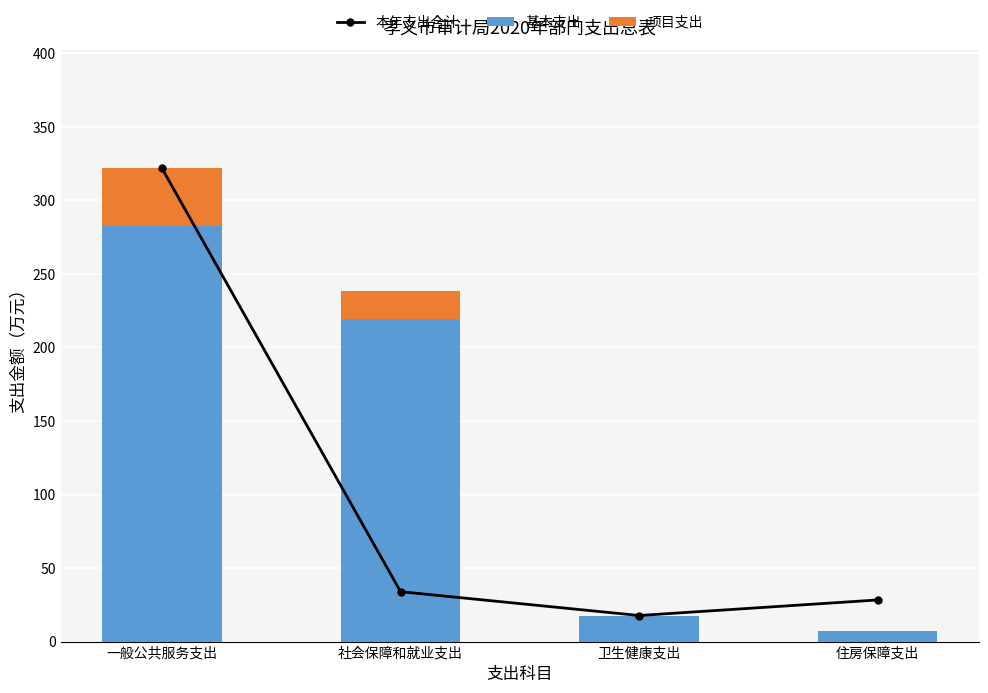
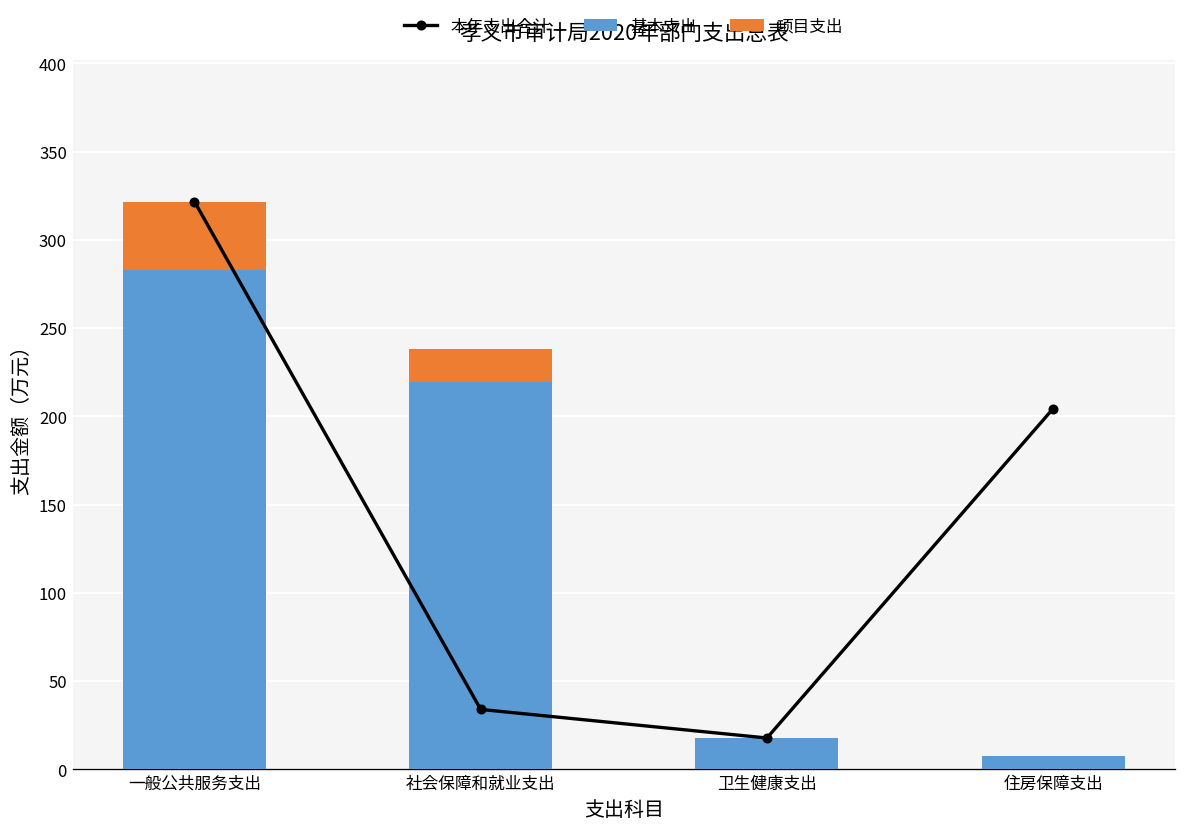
  {
    "本年支出合计": {
      "一般公共服务支出": 322,
      "社会保障和就业支出": 34,
      "卫生健康支出": 18,
-     "住房保障支出": 28
+     "住房保障支出": 204
    },
    "基本支出": {
      "一般公共服务支出": 283,
      "社会保障和就业支出": 219,
      "卫生健康支出": 18,
      "住房保障支出": 7
    },
    "项目支出": {
      "一般公共服务支出": 39,
      "社会保障和就业支出": 19,
      "卫生健康支出": 0,
      "住房保障支出": 0
    }
  }
